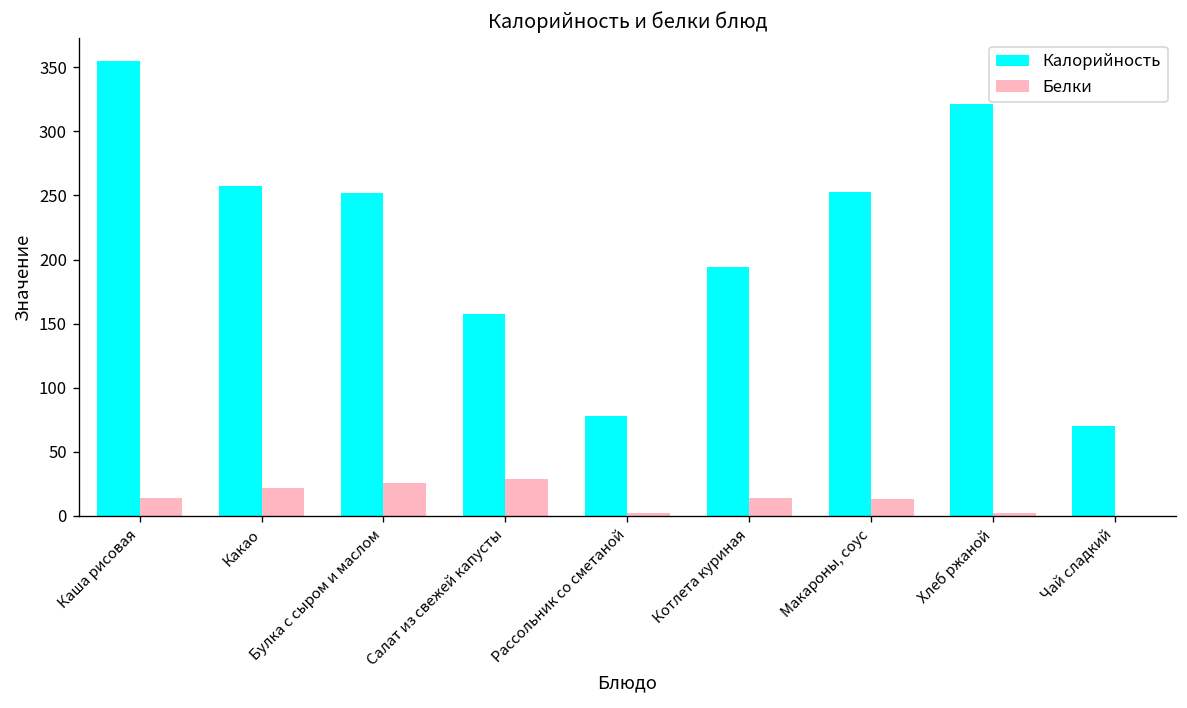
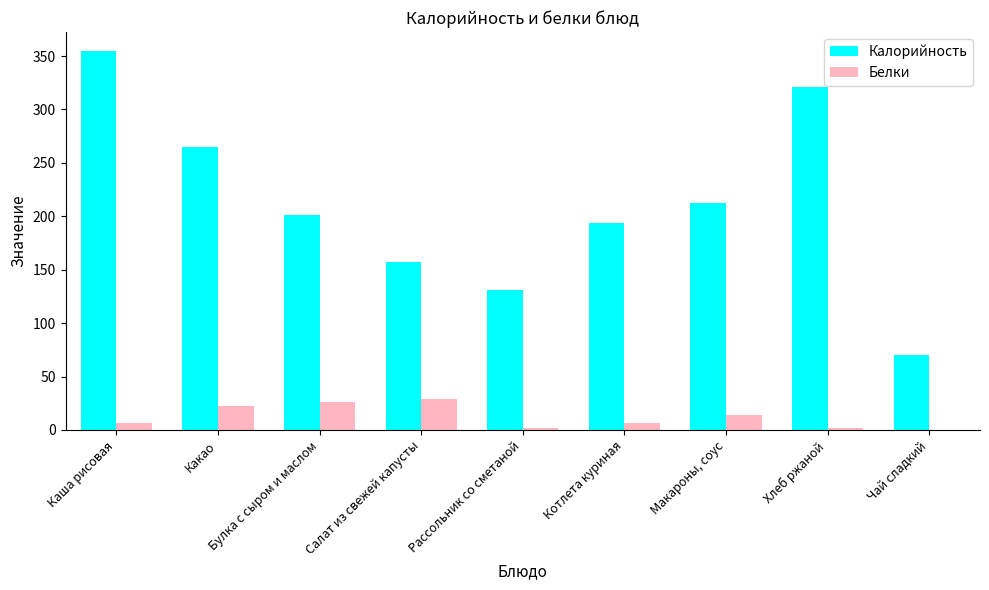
  {
    "Калорийность": {
      "Каша рисовая": 355,
-     "Какао": 257,
-     "Булка с сыром и маслом": 252,
+     "Какао": 265,
+     "Булка с сыром и маслом": 202,
      "Салат из свежей капусты": 157,
-     "Рассольник со сметаной": 78,
+     "Рассольник со сметаной": 131,
      "Котлета куриная": 194,
-     "Макароны, соус": 253,
+     "Макароны, соус": 213,
      "Хлеб ржаной": 321,
      "Чай сладкий": 70
    },
    "Белки": {
-     "Каша рисовая": 14,
+     "Каша рисовая": 6,
      "Какао": 22,
      "Булка с сыром и маслом": 26,
      "Салат из свежей капусты": 29,
-     "Котлета куриная": 14,
+     "Котлета куриная": 7,
      "Макароны, соус": 14
    }
  }
